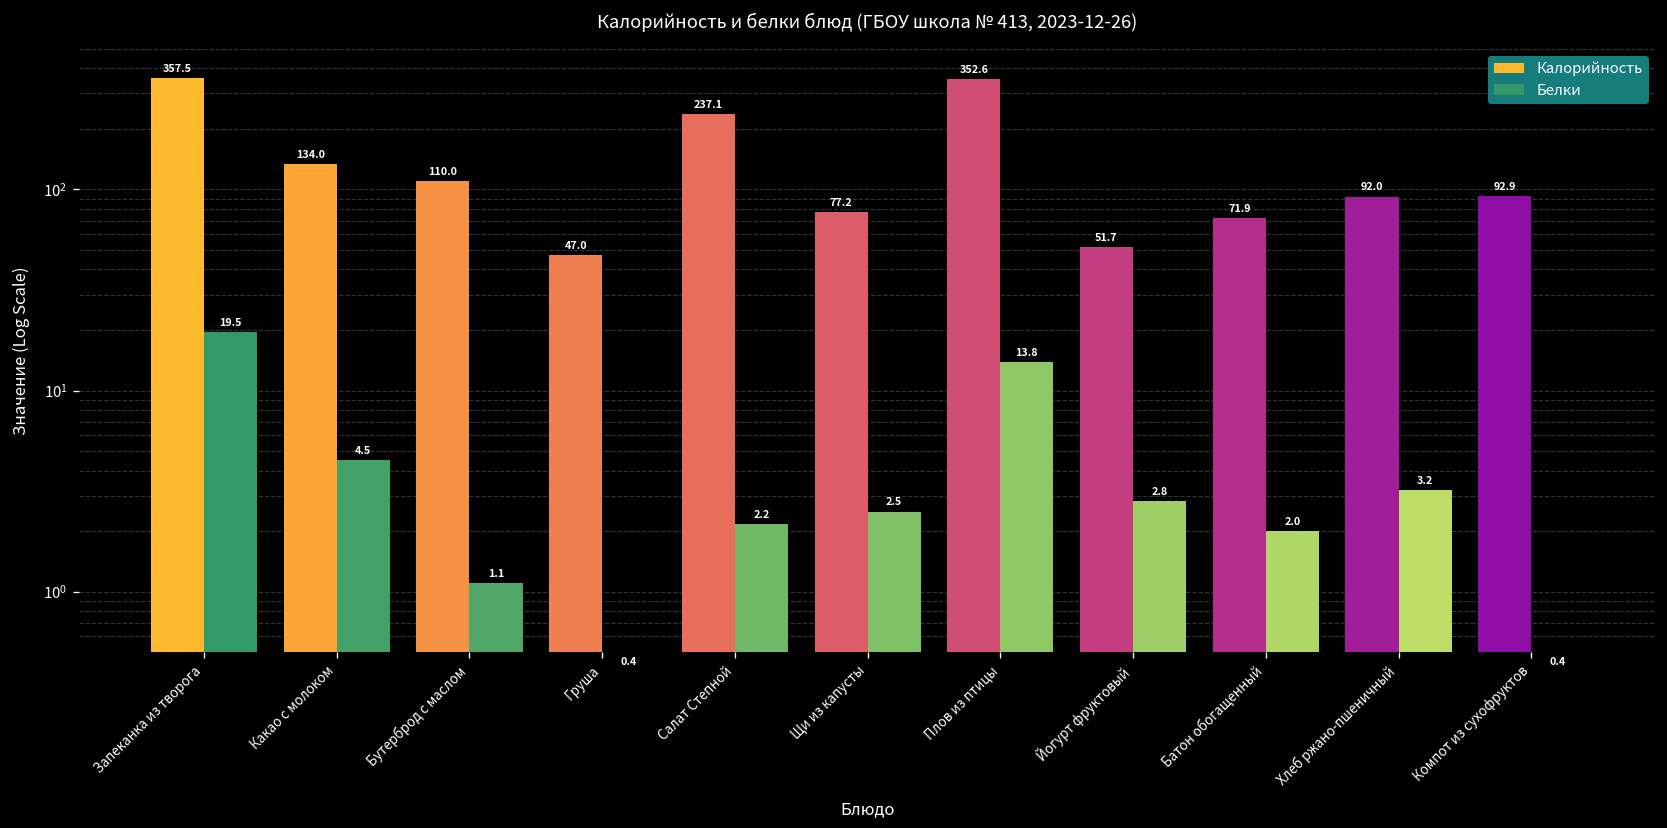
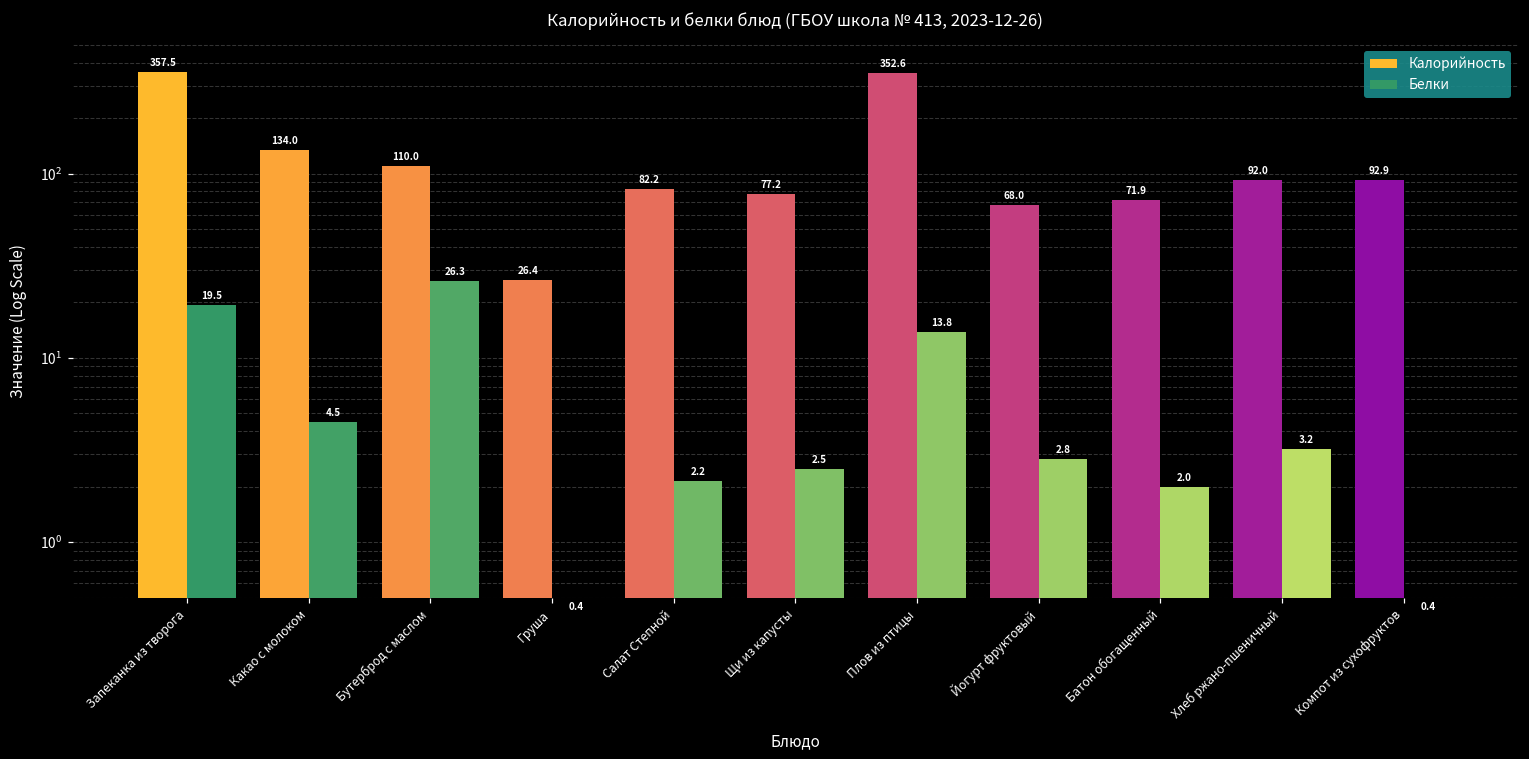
  {
    "Калорийность": {
      "Запеканка из творога": 357.5,
      "Какао с молоком": 134.0,
      "Бутерброд с маслом": 110.0,
-     "Груша": 47.0,
-     "Салат Степной": 237.1,
+     "Груша": 26.4,
+     "Салат Степной": 82.2,
      "Щи из капусты": 77.2,
      "Плов из птицы": 352.6,
-     "Йогурт фруктовый": 51.7,
+     "Йогурт фруктовый": 68.0,
      "Батон обогащенный": 71.9,
      "Хлеб ржано-пшеничный": 92.0,
      "Компот из сухофруктов": 92.9
    },
    "Белки": {
      "Запеканка из творога": 19.5,
      "Какао с молоком": 4.5,
-     "Бутерброд с маслом": 1.1,
+     "Бутерброд с маслом": 26.3,
      "Салат Степной": 2.2,
      "Щи из капусты": 2.5,
      "Плов из птицы": 13.8,
      "Йогурт фруктовый": 2.8,
      "Батон обогащенный": 2.0,
      "Хлеб ржано-пшеничный": 3.2
    }
  }
